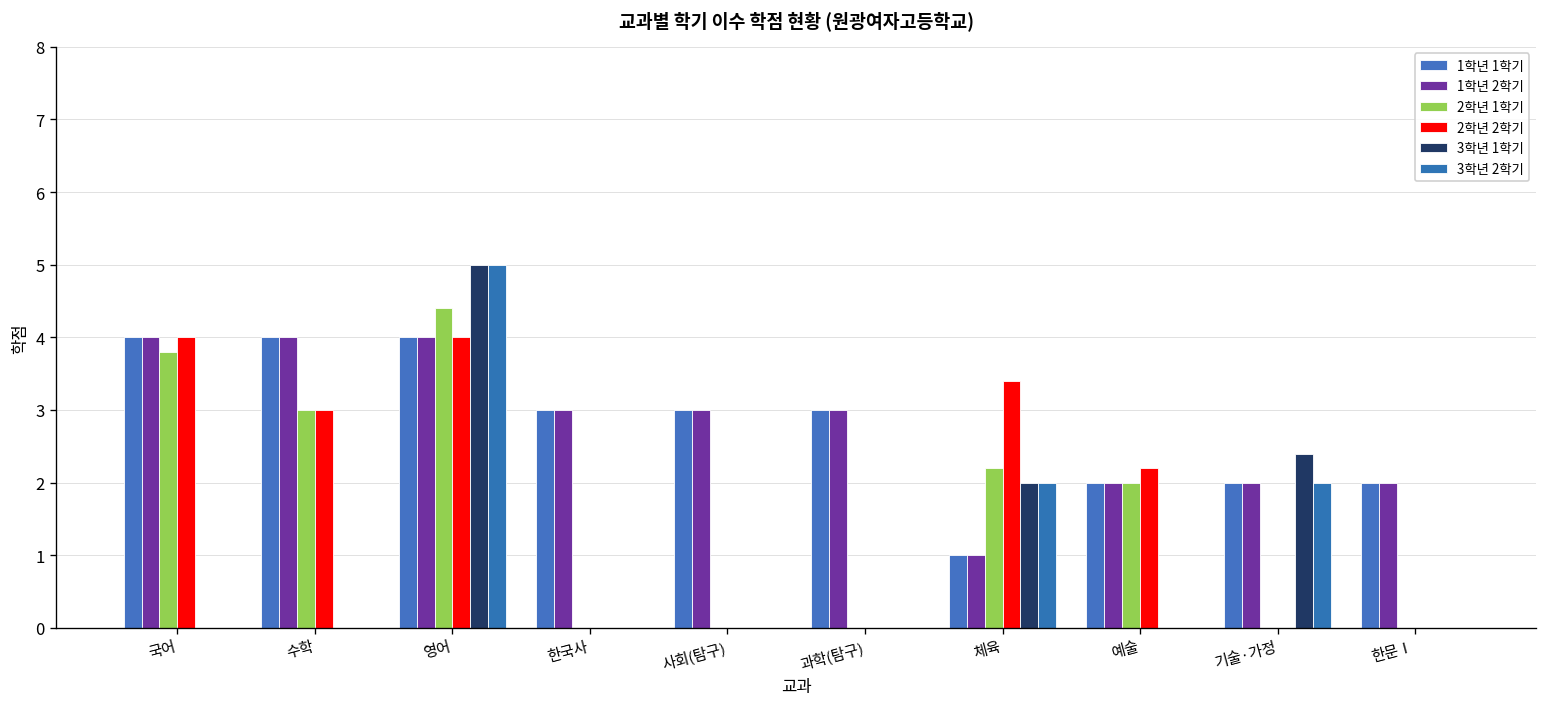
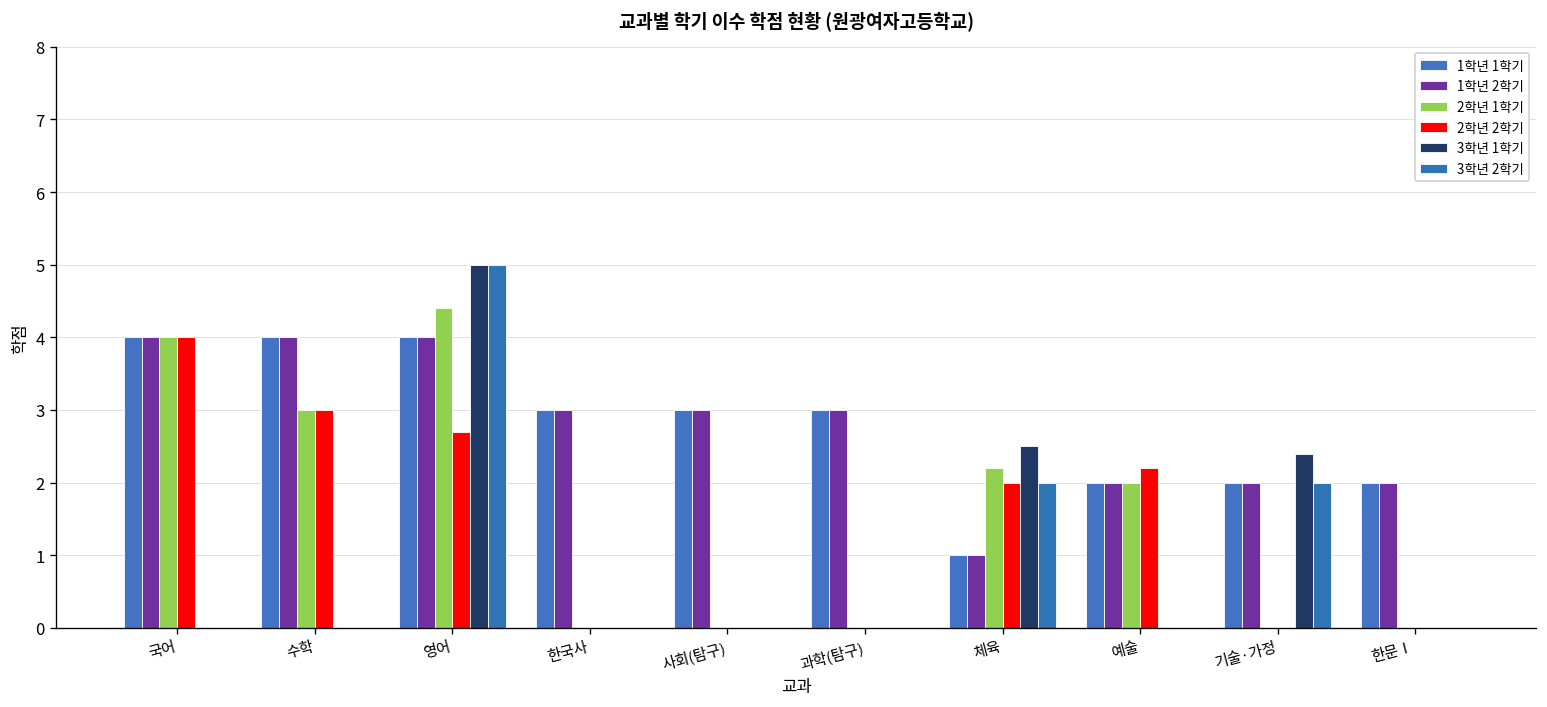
  {
    "1학년 2학기": {
      "국어": 4.0,
      "수학": 4.0,
      "영어": 4.0,
      "한국사": 3.0,
      "사회(탐구)": 3.0,
      "과학(탐구)": 3.0,
      "체육": 1.0,
      "예술": 2.0,
      "기술·가정": 2.0,
      "한문Ⅰ": 2.0
    },
    "2학년 1학기": {
-     "국어": 3.8,
+     "국어": 4.0,
      "수학": 3.0,
      "영어": 4.4,
      "한국사": 0.0,
      "사회(탐구)": 0.0,
      "과학(탐구)": 0.0,
      "체육": 2.2,
      "예술": 2.0,
      "기술·가정": 0.0,
      "한문Ⅰ": 0.0
    },
    "2학년 2학기": {
      "국어": 4.0,
      "수학": 3.0,
-     "영어": 4.0,
+     "영어": 2.7,
      "한국사": 0.0,
      "사회(탐구)": 0.0,
      "과학(탐구)": 0.0,
-     "체육": 3.4,
+     "체육": 2.0,
      "예술": 2.2,
      "기술·가정": 0.0,
      "한문Ⅰ": 0.0
    },
    "3학년 1학기": {
      "국어": 0.0,
      "수학": 0.0,
      "영어": 5.0,
      "한국사": 0.0,
      "사회(탐구)": 0.0,
      "과학(탐구)": 0.0,
-     "체육": 2.0,
+     "체육": 2.5,
      "예술": 0.0,
      "기술·가정": 2.4,
      "한문Ⅰ": 0.0
    }
  }
